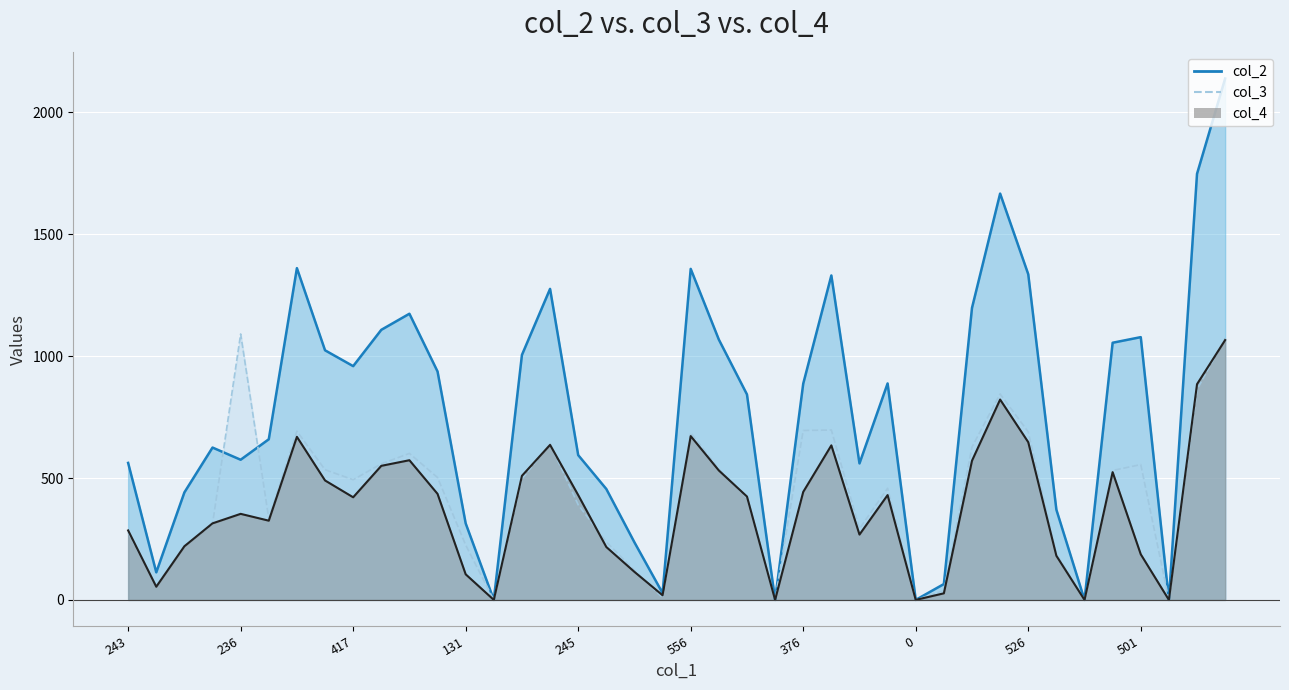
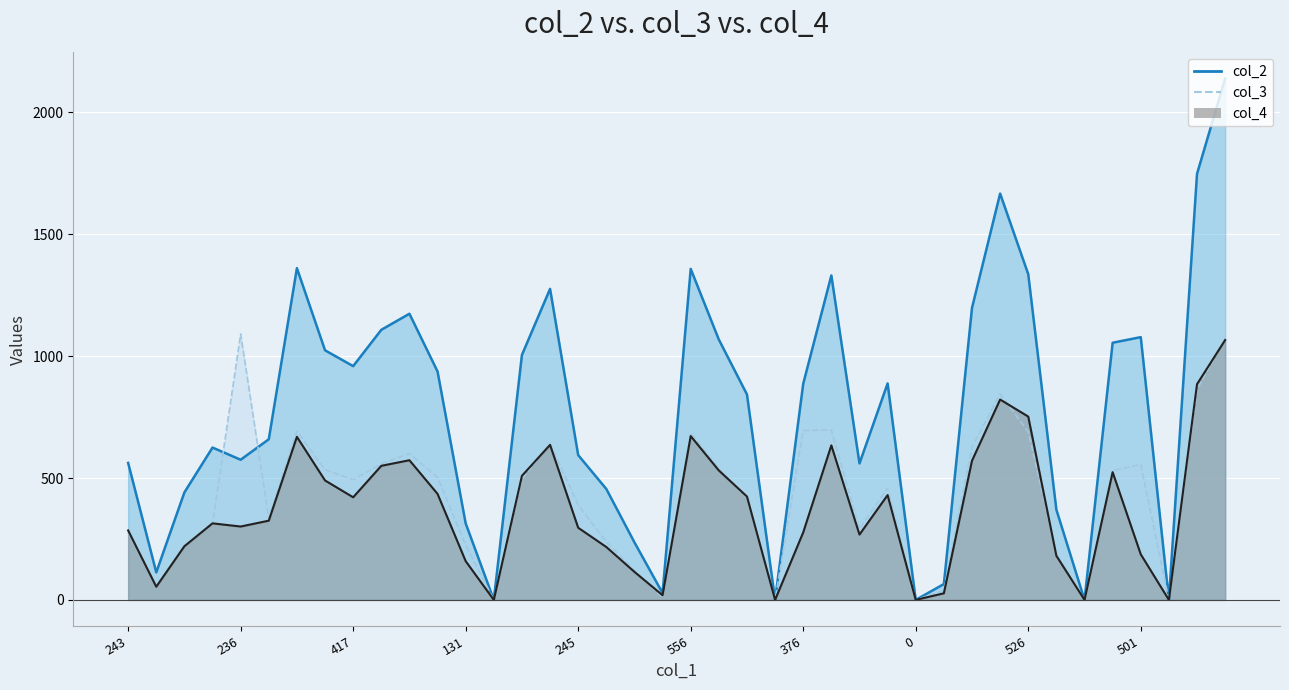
  {
    "col_3": {
      "236": 1090,
      "417": 490,
      "131": 230,
      "245": 390,
      "556": 690,
      "376": 700,
      "526": 690,
      "501": 560
    },
    "col_4": {
-     "236": 350,
+     "236": 300,
      "417": 420,
-     "131": 110,
-     "245": 430,
+     "131": 160,
+     "245": 300,
      "556": 670,
-     "376": 440,
-     "526": 650,
+     "376": 280,
+     "526": 750,
      "501": 190
    }
  }
